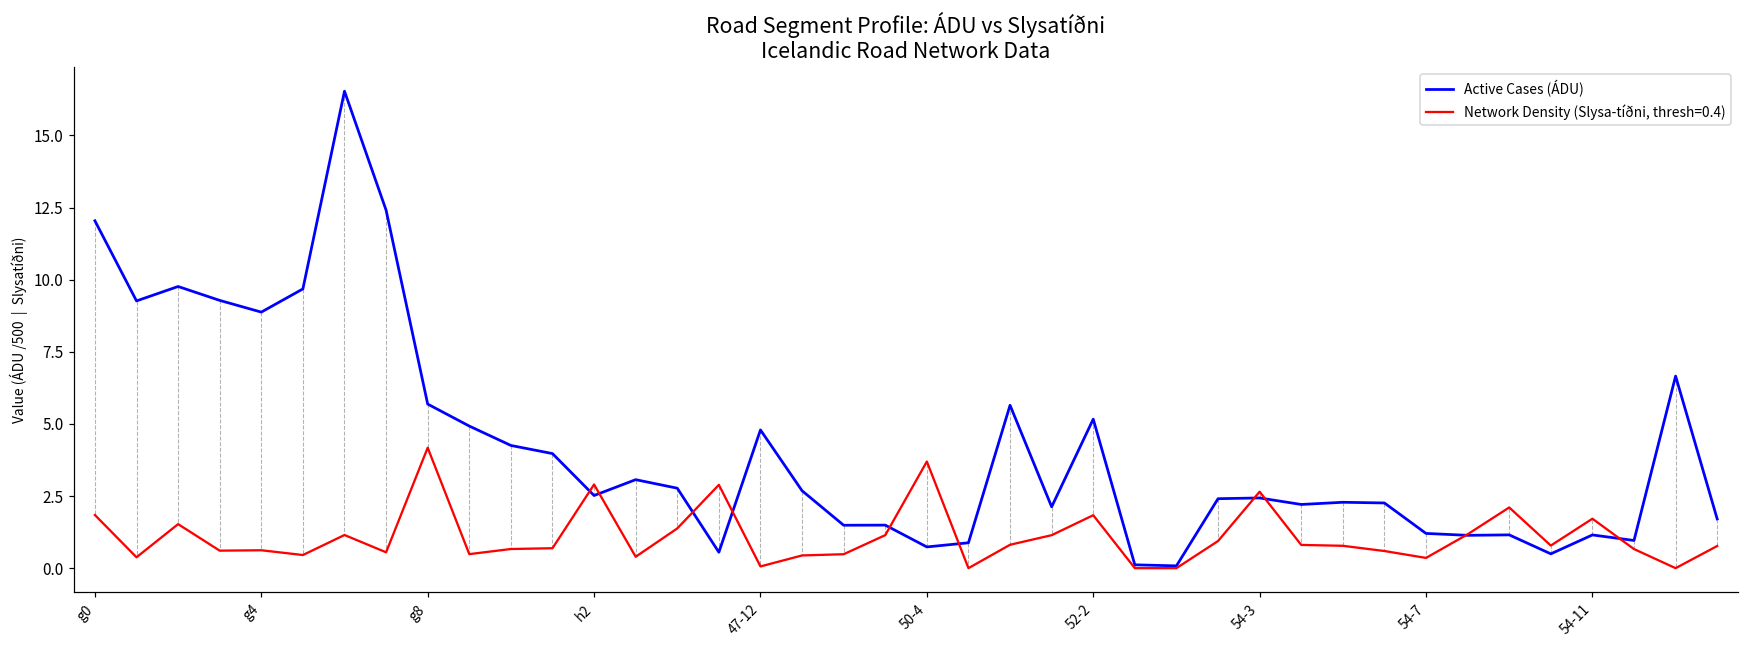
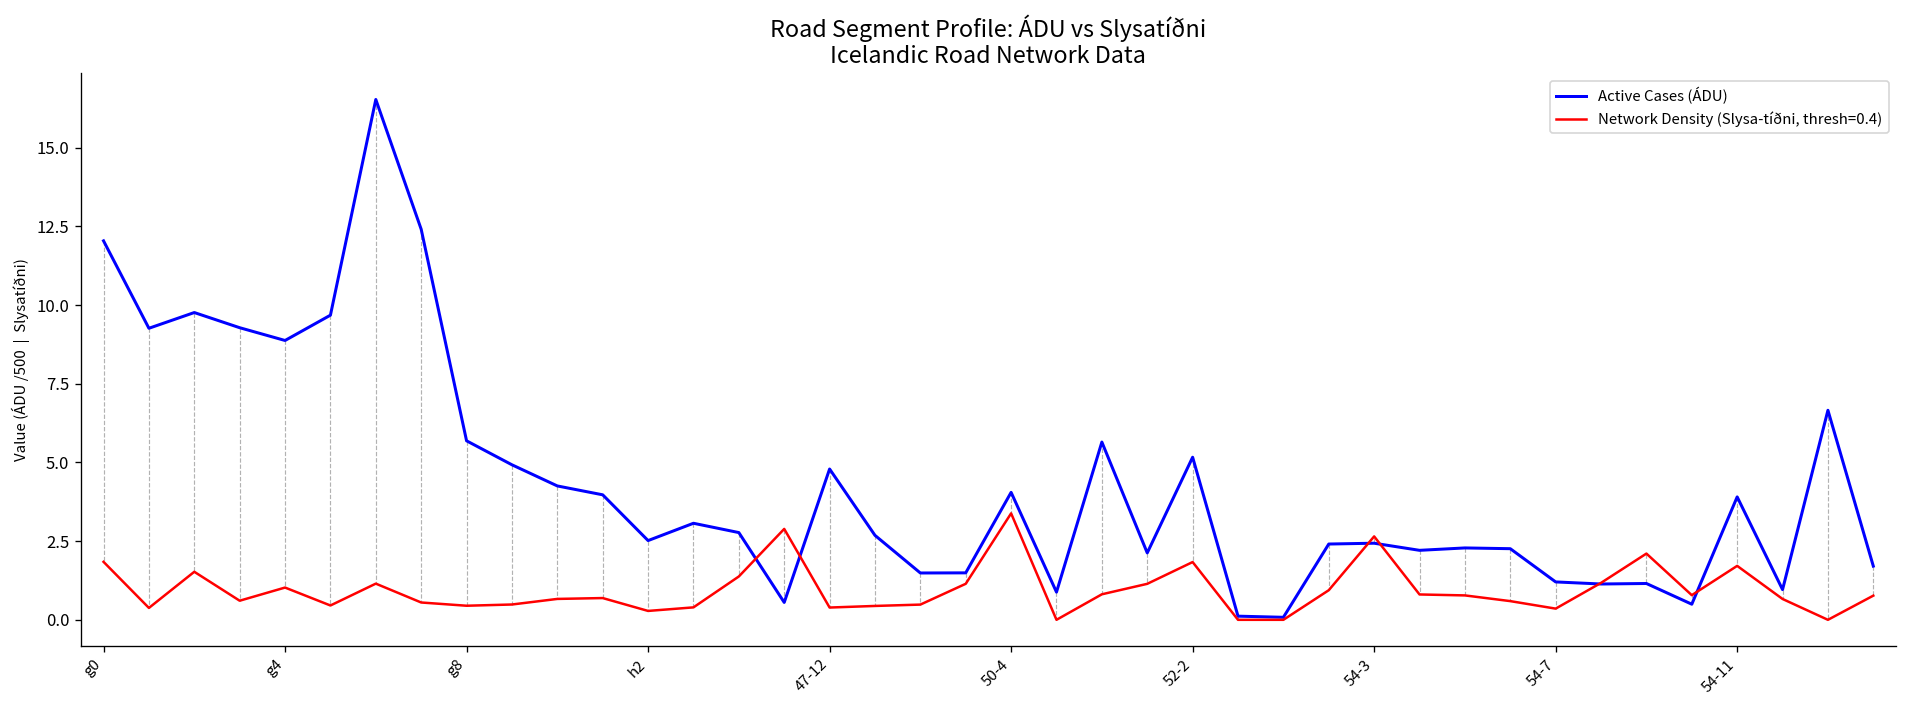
  {
    "Active Cases (ÁDU)": {
-     "50-4": 0.7,
-     "54-11": 1.2
+     "50-4": 4.1,
+     "54-11": 3.9
    },
    "Network Density (Slysa-tíðni, thresh=0.4)": {
-     "g4": 0.6,
-     "g8": 4.2,
-     "h2": 2.9,
-     "47-12": 0.1,
-     "50-4": 3.7
+     "g4": 1.0,
+     "g8": 0.4,
+     "h2": 0.3,
+     "47-12": 0.4,
+     "50-4": 3.4
    }
  }
